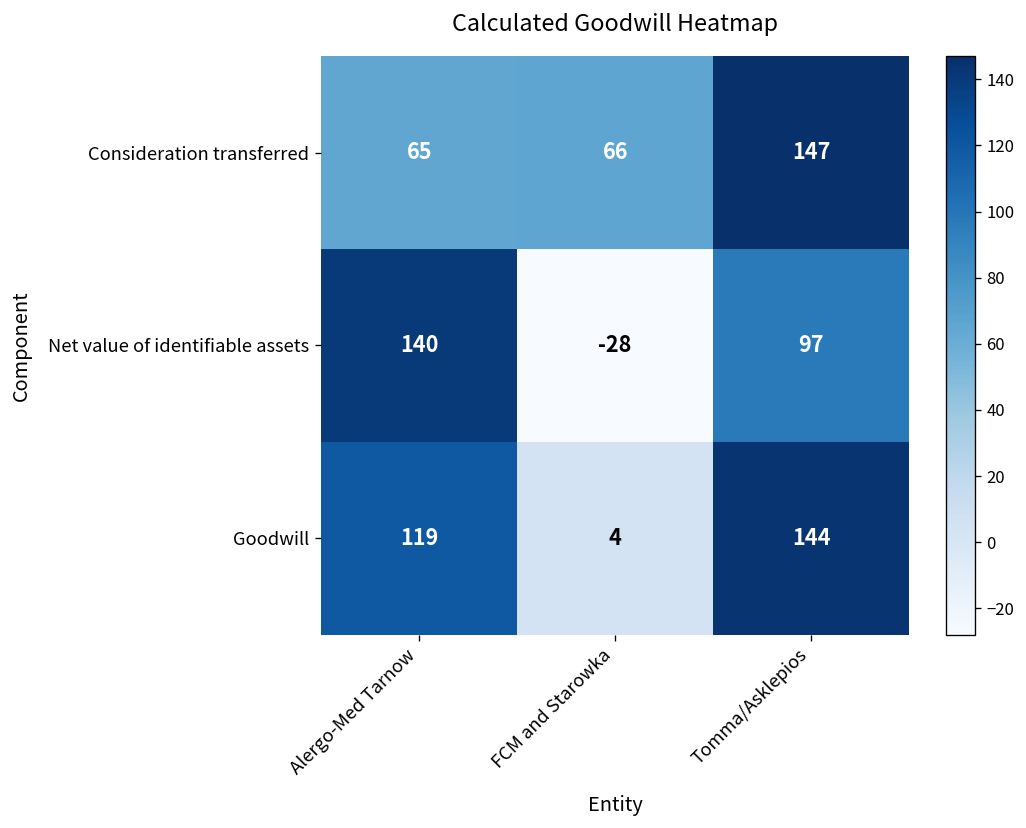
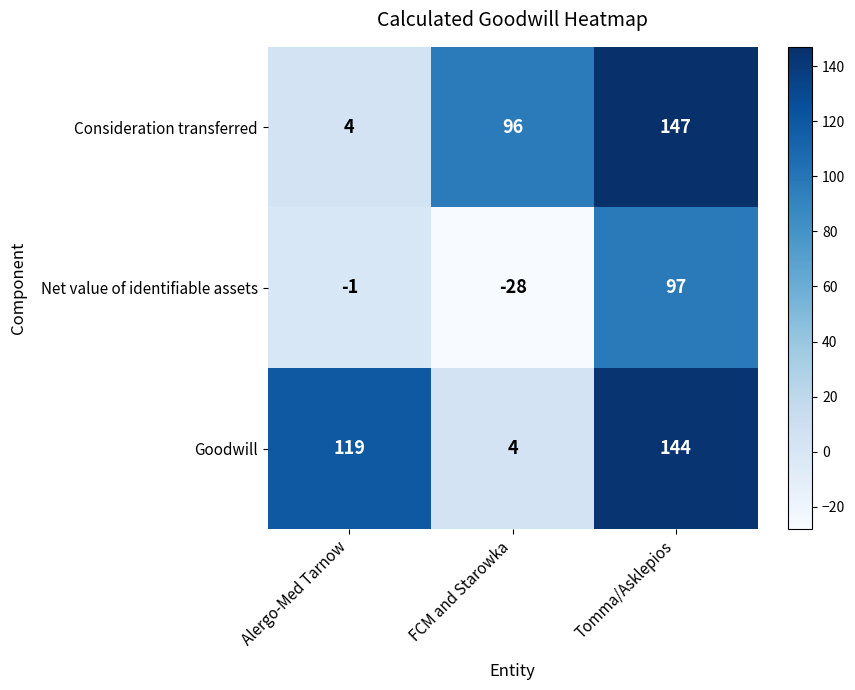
  {
    "Consideration transferred": {
-     "Alergo-Med Tarnow": 65,
-     "FCM and Starowka": 66,
+     "Alergo-Med Tarnow": 4,
+     "FCM and Starowka": 96,
      "Tomma/Asklepios": 147
    },
    "Net value of identifiable assets": {
-     "Alergo-Med Tarnow": 140,
+     "Alergo-Med Tarnow": -1,
      "FCM and Starowka": -28,
      "Tomma/Asklepios": 97
    },
    "Goodwill": {
      "Alergo-Med Tarnow": 119,
      "FCM and Starowka": 4,
      "Tomma/Asklepios": 144
    }
  }
